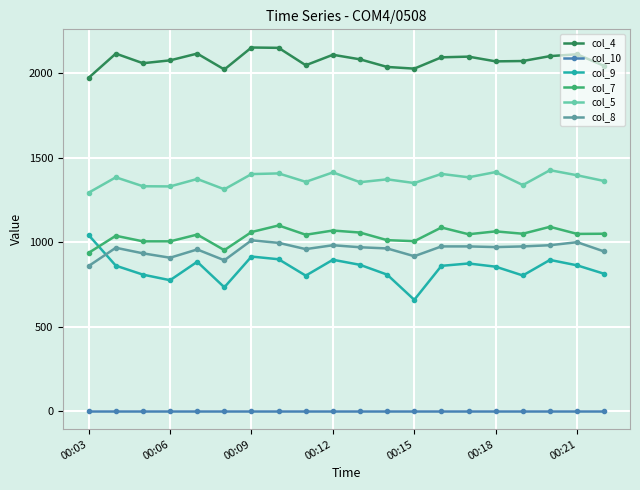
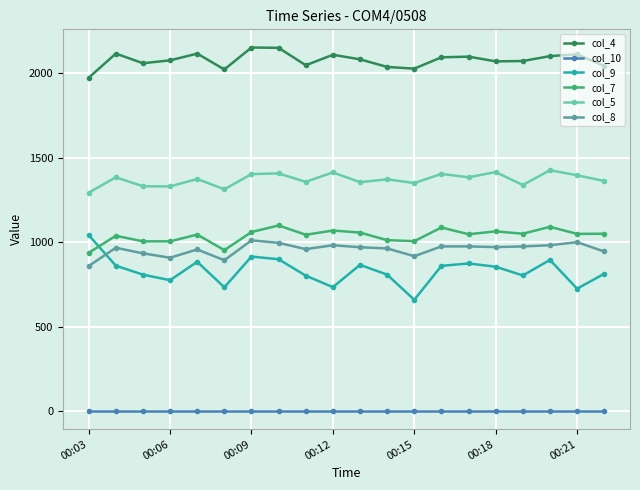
  {
    "col_9": {
      "00:03": 1040,
      "00:06": 770,
      "00:09": 910,
-     "00:12": 900,
+     "00:12": 730,
      "00:15": 660,
      "00:18": 850,
-     "00:21": 860
+     "00:21": 720
    }
  }
